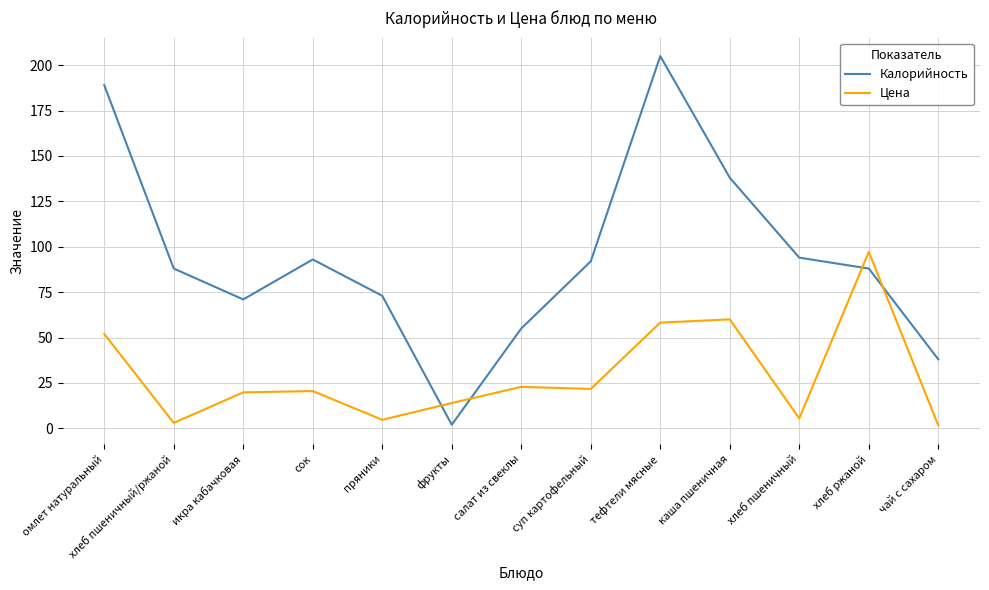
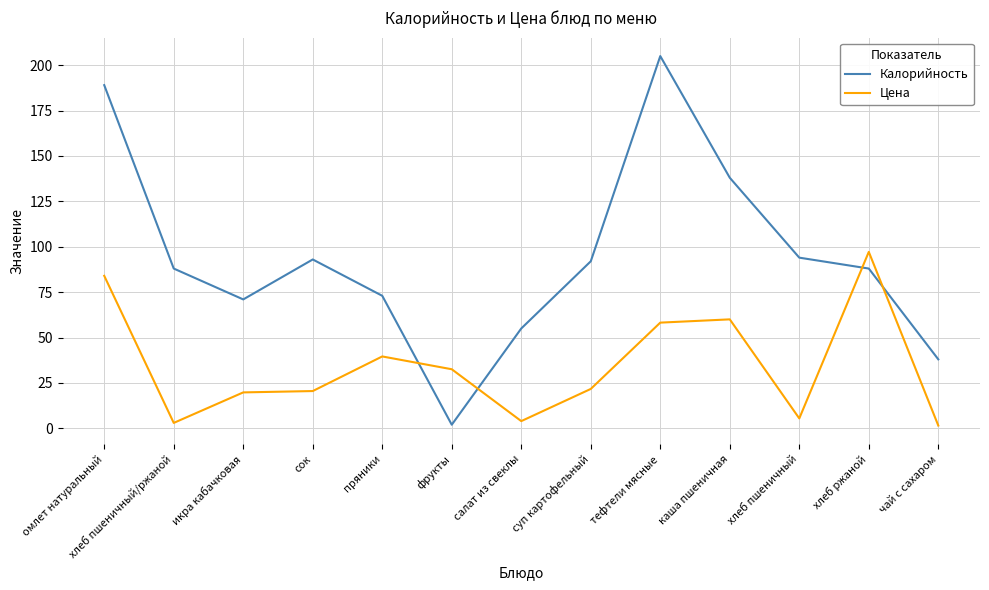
  {
    "Калорийность": {
      "омлет натуральный": 189,
      "хлеб пшеничный/ржаной": 88,
      "икра кабачковая": 71,
      "сок": 93,
      "пряники": 73,
      "фрукты": 2,
      "салат из свеклы": 55,
      "суп картофельный": 92,
      "тефтели мясные": 205,
      "каша пшеничная": 138,
      "хлеб пшеничный": 94,
      "хлеб ржаной": 88,
      "чай с сахаром": 38
    },
    "Цена": {
-     "омлет натуральный": 52,
+     "омлет натуральный": 84,
      "хлеб пшеничный/ржаной": 3,
      "икра кабачковая": 20,
      "сок": 21,
-     "пряники": 5,
-     "фрукты": 14,
-     "салат из свеклы": 23,
+     "пряники": 40,
+     "фрукты": 33,
+     "салат из свеклы": 4,
      "суп картофельный": 22,
      "тефтели мясные": 58,
      "каша пшеничная": 60,
      "хлеб пшеничный": 5,
      "хлеб ржаной": 97,
      "чай с сахаром": 2
    }
  }
